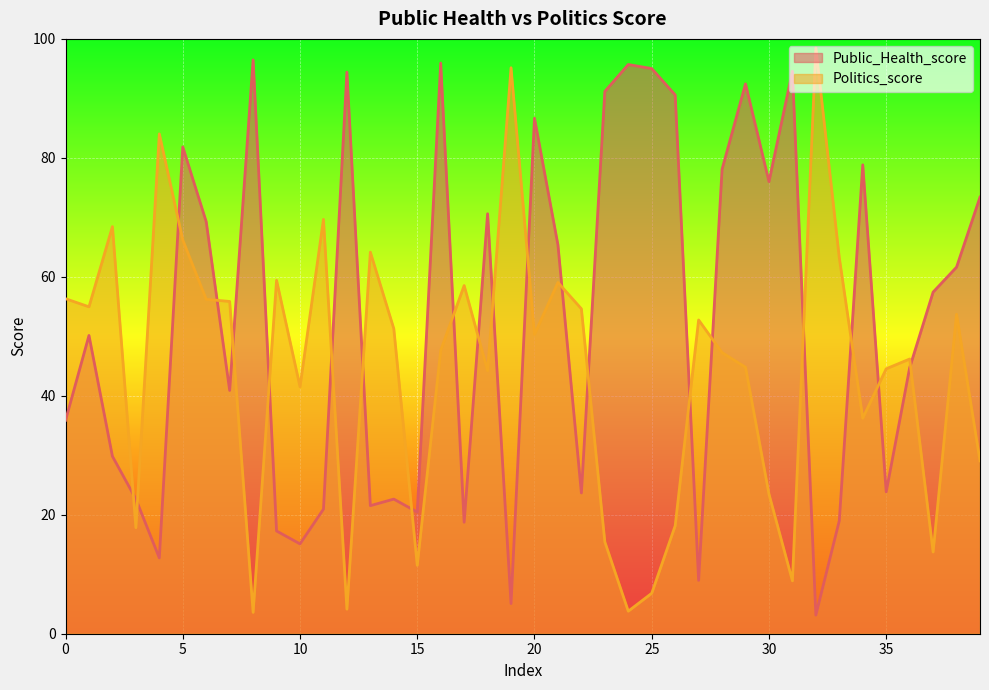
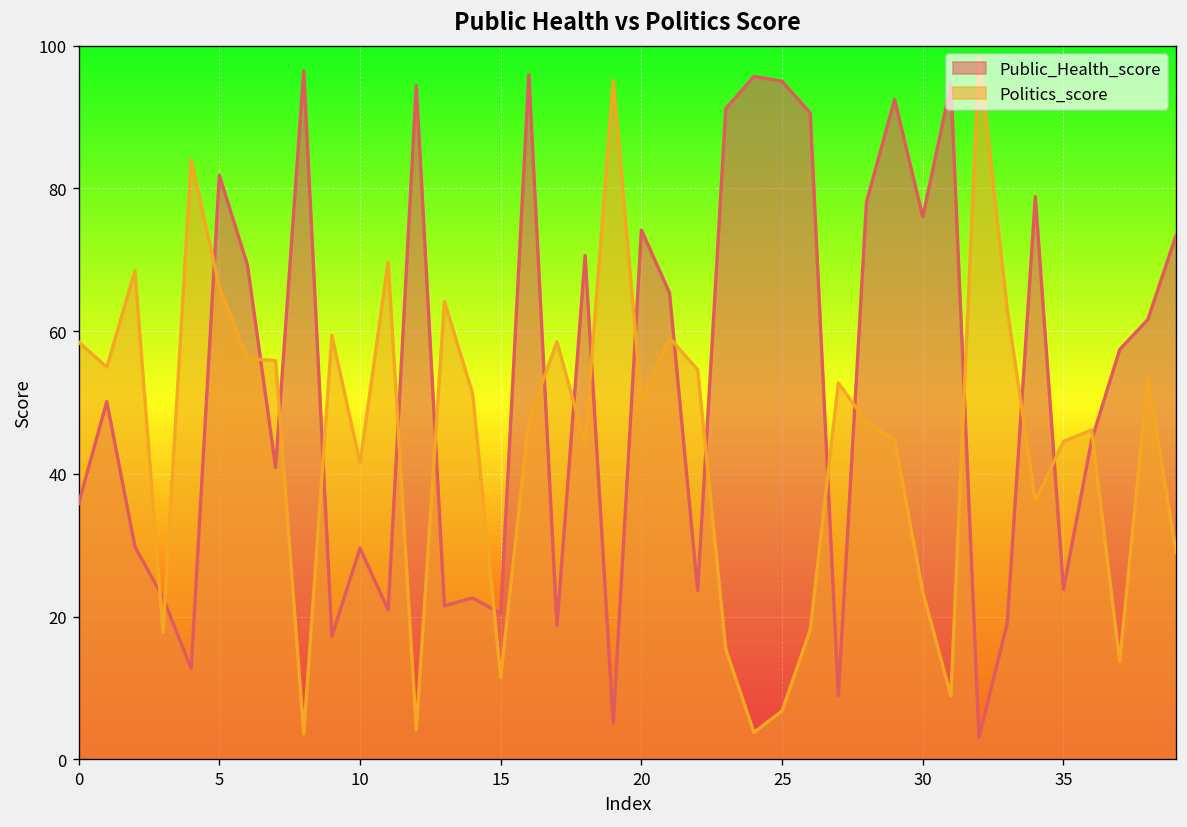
  {
    "Public_Health_score": {
      "0": 36,
      "5": 82,
-     "10": 15,
+     "10": 30,
      "15": 20,
-     "20": 87,
+     "20": 74,
      "25": 95,
      "30": 76,
      "35": 24
    },
    "Politics_score": {
-     "0": 56,
+     "0": 58,
      "5": 66,
      "10": 42,
      "15": 12,
      "20": 50,
      "25": 7,
      "30": 23,
      "35": 45
    }
  }
